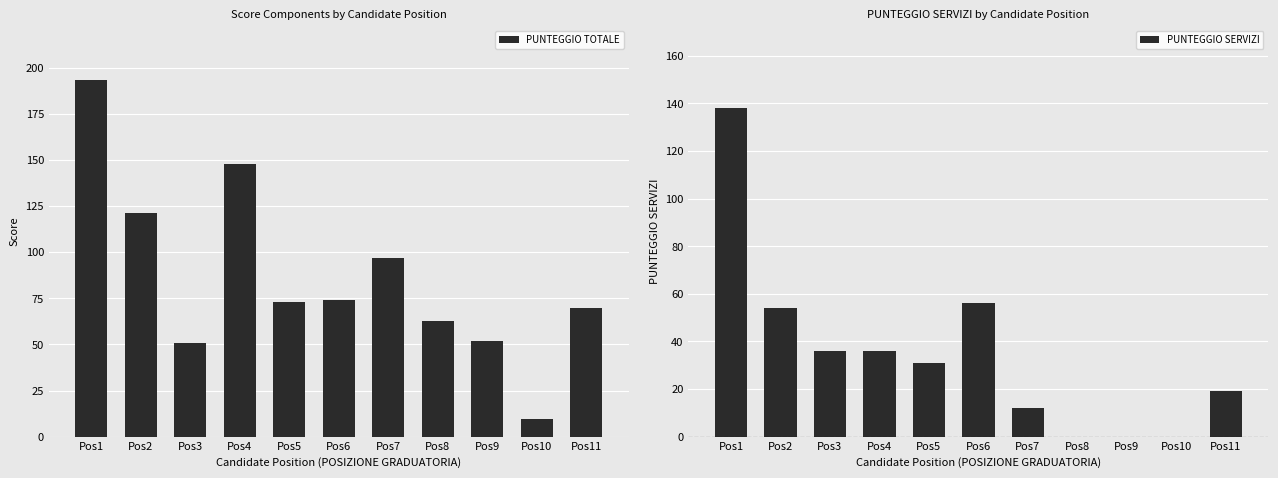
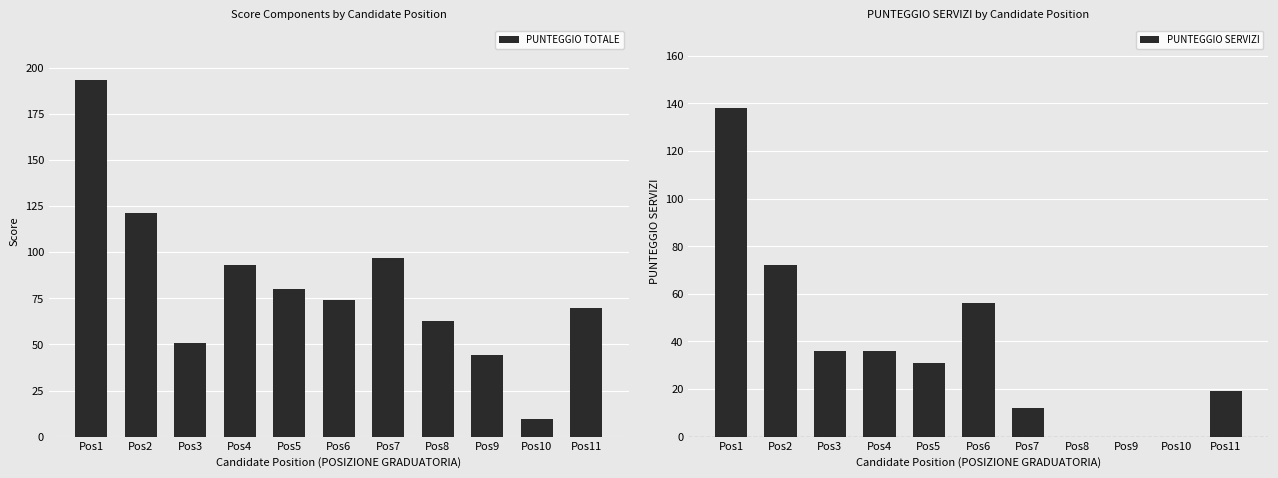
  {
    "Score Components by Candidate Position": {
      "Pos1": 194,
      "Pos2": 121,
      "Pos3": 51,
-     "Pos4": 148,
-     "Pos5": 73,
+     "Pos4": 93,
+     "Pos5": 80,
      "Pos6": 74,
      "Pos7": 97,
      "Pos8": 63,
-     "Pos9": 52,
+     "Pos9": 44,
      "Pos10": 10,
      "Pos11": 70
    },
    "PUNTEGGIO SERVIZI by Candidate Position": {
      "Pos1": 138,
-     "Pos2": 54,
+     "Pos2": 72,
      "Pos3": 36,
      "Pos4": 36,
      "Pos5": 31,
      "Pos6": 56,
      "Pos7": 12,
      "Pos8": 0,
      "Pos9": 0,
      "Pos10": 0,
      "Pos11": 19
    }
  }
